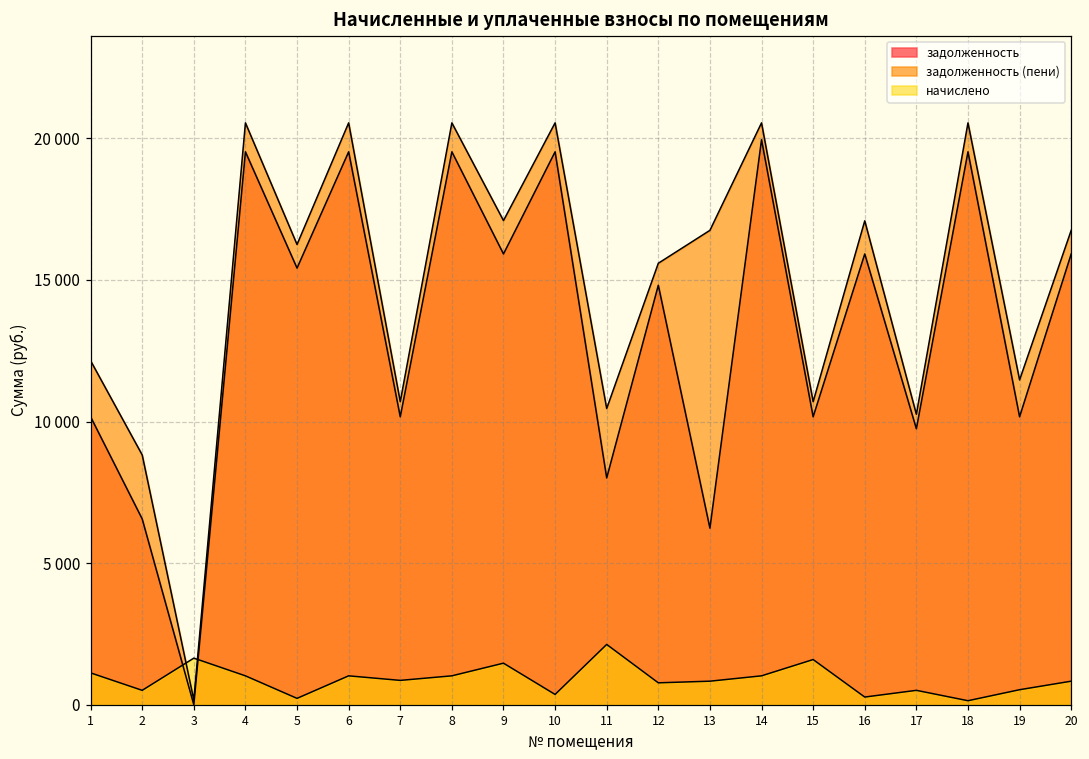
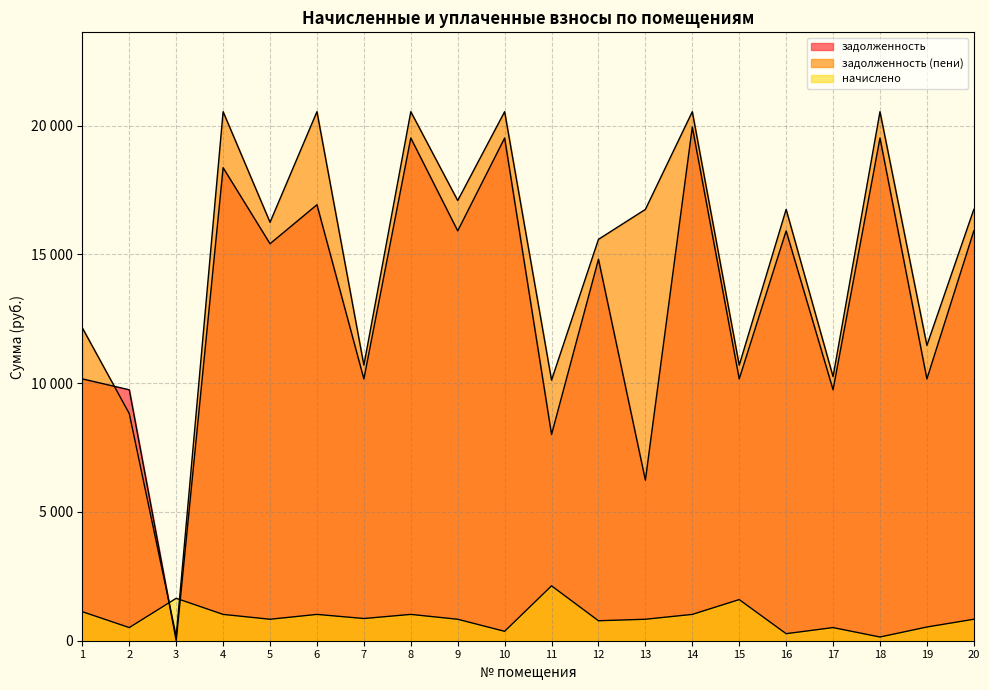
  {
    "задолженность": {
      "1": 10200,
-     "2": 6600,
+     "2": 9700,
      "3": 0,
-     "4": 19500,
+     "4": 18400,
      "5": 15400,
-     "6": 19500,
+     "6": 16900,
      "7": 10200,
      "8": 19500,
      "9": 15900,
      "10": 19500,
      "11": 8000,
      "12": 14800,
      "13": 6200,
      "14": 19900,
      "15": 10200,
      "16": 15900,
      "17": 9700,
      "18": 19500,
      "19": 10200,
      "20": 15900
    },
    "задолженность (пени)": {
      "1": 12100,
      "2": 8800,
      "3": 200,
      "4": 20500,
      "5": 16300,
      "6": 20500,
      "7": 10700,
      "8": 20500,
      "9": 17100,
      "10": 20500,
-     "11": 10500,
+     "11": 10100,
      "12": 15600,
      "13": 16800,
      "14": 20500,
      "15": 10700,
-     "16": 17100,
+     "16": 16800,
      "17": 10300,
      "18": 20500,
      "19": 11500,
      "20": 16800
    },
    "начислено": {
      "1": 1100,
      "2": 500,
      "3": 1600,
      "4": 1000,
-     "5": 200,
+     "5": 800,
      "6": 1000,
      "7": 900,
      "8": 1000,
-     "9": 1500,
+     "9": 800,
      "10": 400,
      "11": 2100,
      "12": 800,
      "13": 800,
      "14": 1000,
      "15": 1600,
      "16": 300,
      "17": 500,
      "18": 100,
      "19": 500,
      "20": 800
    }
  }
